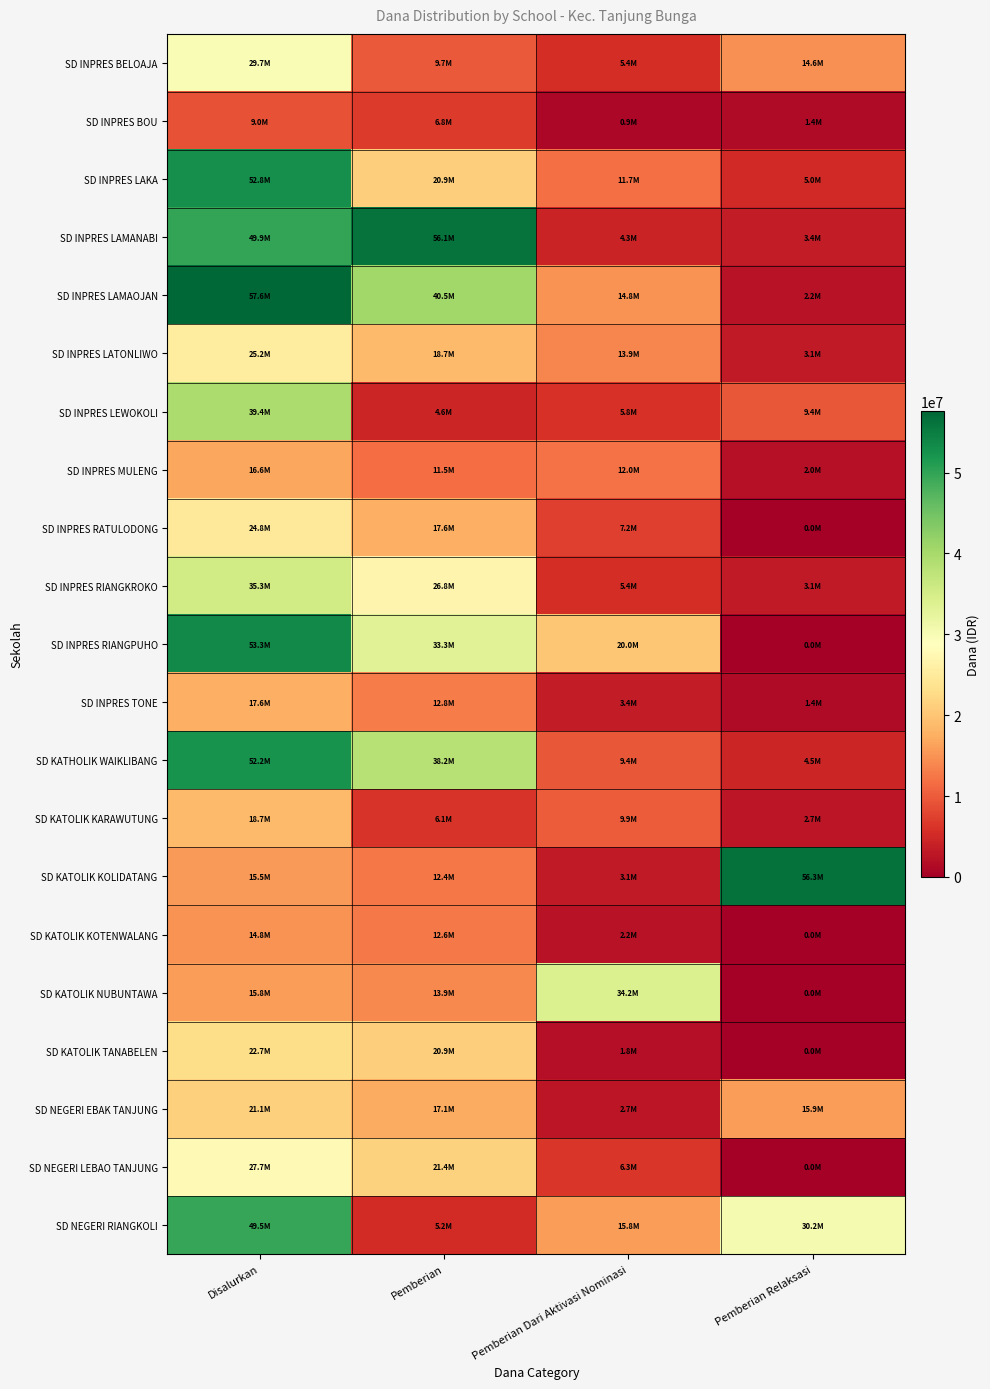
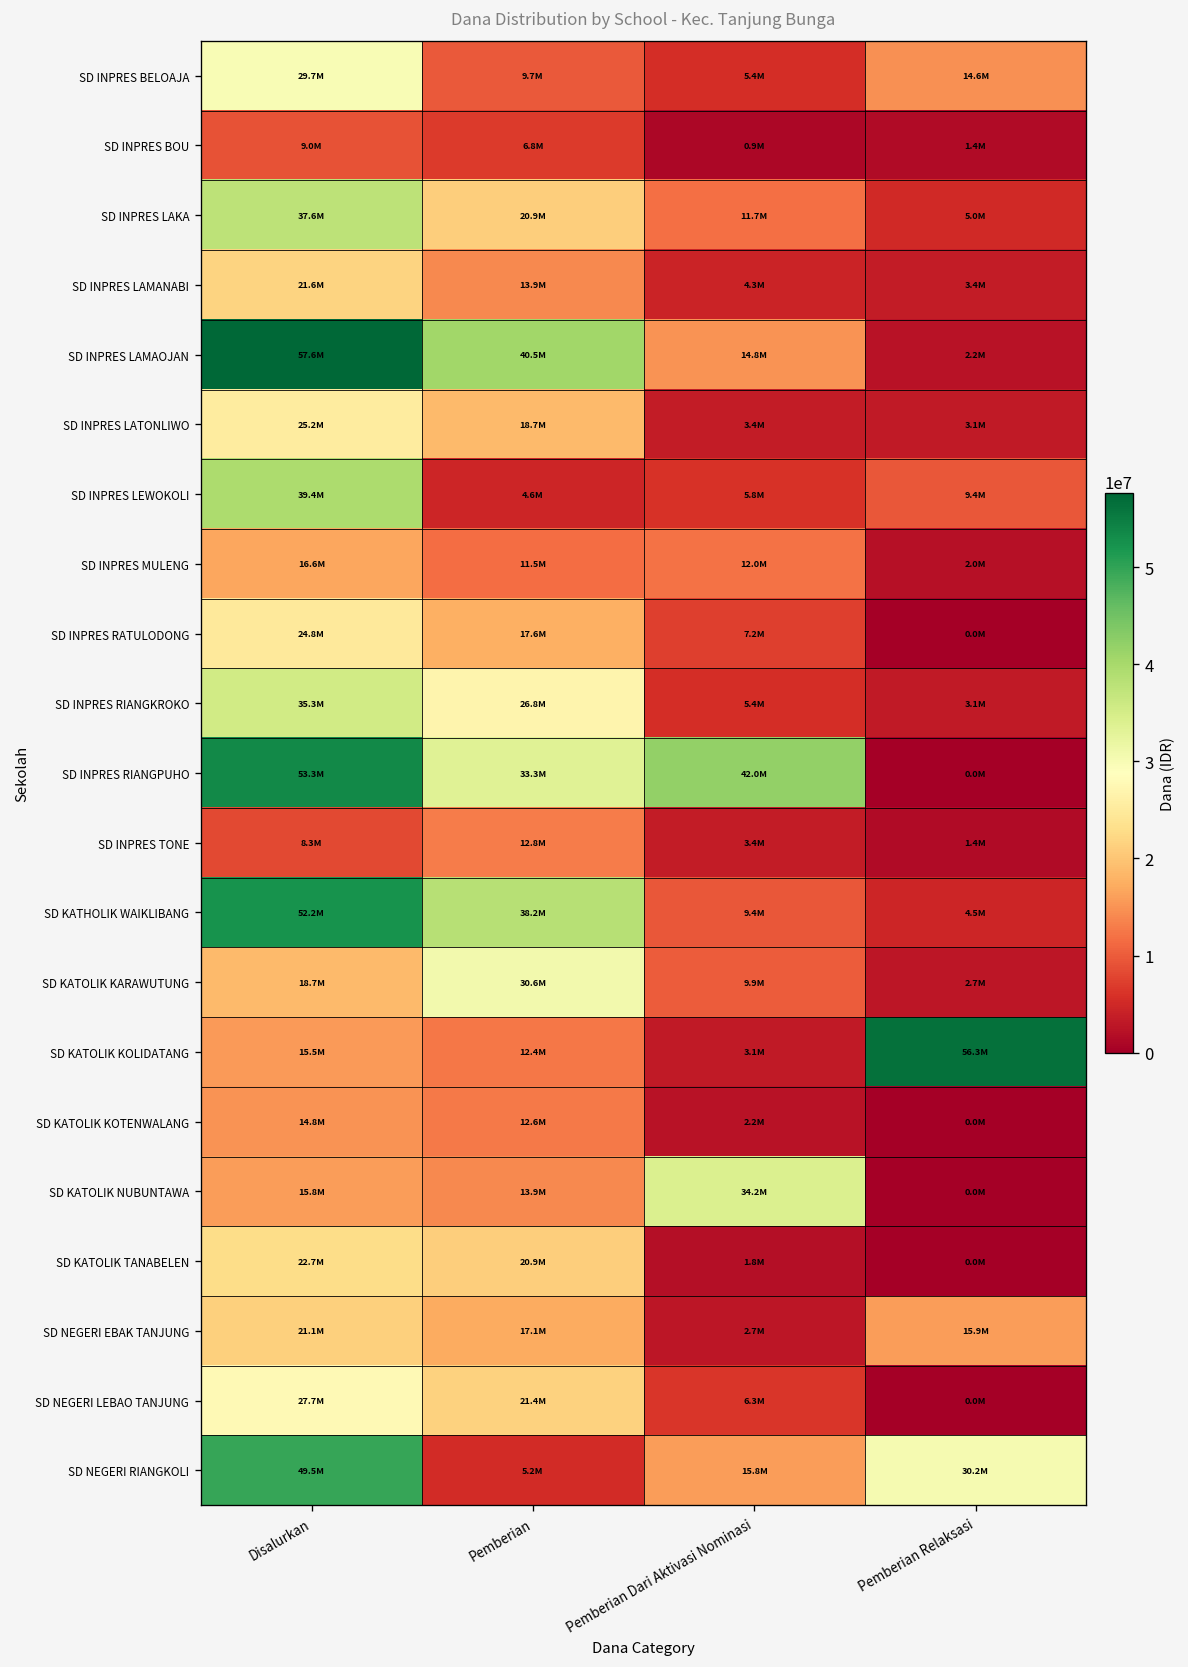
  {
    "SD INPRES BELOAJA": {
      "Disalurkan": "29.7M",
      "Pemberian": "9.7M",
      "Pemberian Dari Aktivasi Nominasi": "5.4M",
      "Pemberian Relaksasi": "14.6M"
    },
    "SD INPRES BOU": {
      "Disalurkan": "9.0M",
      "Pemberian": "6.8M",
      "Pemberian Dari Aktivasi Nominasi": "0.9M",
      "Pemberian Relaksasi": "1.4M"
    },
    "SD INPRES LAKA": {
-     "Disalurkan": "52.8M",
+     "Disalurkan": "37.6M",
      "Pemberian": "20.9M",
      "Pemberian Dari Aktivasi Nominasi": "11.7M",
      "Pemberian Relaksasi": "5.0M"
    },
    "SD INPRES LAMANABI": {
-     "Disalurkan": "49.9M",
-     "Pemberian": "56.1M",
+     "Disalurkan": "21.6M",
+     "Pemberian": "13.9M",
      "Pemberian Dari Aktivasi Nominasi": "4.3M",
      "Pemberian Relaksasi": "3.4M"
    },
    "SD INPRES LAMAOJAN": {
      "Disalurkan": "57.6M",
      "Pemberian": "40.5M",
      "Pemberian Dari Aktivasi Nominasi": "14.8M",
      "Pemberian Relaksasi": "2.2M"
    },
    "SD INPRES LATONLIWO": {
      "Disalurkan": "25.2M",
      "Pemberian": "18.7M",
-     "Pemberian Dari Aktivasi Nominasi": "13.9M",
+     "Pemberian Dari Aktivasi Nominasi": "3.4M",
      "Pemberian Relaksasi": "3.1M"
    },
    "SD INPRES LEWOKOLI": {
      "Disalurkan": "39.4M",
      "Pemberian": "4.6M",
      "Pemberian Dari Aktivasi Nominasi": "5.8M",
      "Pemberian Relaksasi": "9.4M"
    },
    "SD INPRES MULENG": {
      "Disalurkan": "16.6M",
      "Pemberian": "11.5M",
      "Pemberian Dari Aktivasi Nominasi": "12.0M",
      "Pemberian Relaksasi": "2.0M"
    },
    "SD INPRES RATULODONG": {
      "Disalurkan": "24.8M",
      "Pemberian": "17.6M",
      "Pemberian Dari Aktivasi Nominasi": "7.2M",
      "Pemberian Relaksasi": "0.0M"
    },
    "SD INPRES RIANGKROKO": {
      "Disalurkan": "35.3M",
      "Pemberian": "26.8M",
      "Pemberian Dari Aktivasi Nominasi": "5.4M",
      "Pemberian Relaksasi": "3.1M"
    },
    "SD INPRES RIANGPUHO": {
      "Disalurkan": "53.3M",
      "Pemberian": "33.3M",
-     "Pemberian Dari Aktivasi Nominasi": "20.0M",
+     "Pemberian Dari Aktivasi Nominasi": "42.0M",
      "Pemberian Relaksasi": "0.0M"
    },
    "SD INPRES TONE": {
-     "Disalurkan": "17.6M",
+     "Disalurkan": "8.3M",
      "Pemberian": "12.8M",
      "Pemberian Dari Aktivasi Nominasi": "3.4M",
      "Pemberian Relaksasi": "1.4M"
    },
    "SD KATHOLIK WAIKLIBANG": {
      "Disalurkan": "52.2M",
      "Pemberian": "38.2M",
      "Pemberian Dari Aktivasi Nominasi": "9.4M",
      "Pemberian Relaksasi": "4.5M"
    },
    "SD KATOLIK KARAWUTUNG": {
      "Disalurkan": "18.7M",
-     "Pemberian": "6.1M",
+     "Pemberian": "30.6M",
      "Pemberian Dari Aktivasi Nominasi": "9.9M",
      "Pemberian Relaksasi": "2.7M"
    },
    "SD KATOLIK KOLIDATANG": {
      "Disalurkan": "15.5M",
      "Pemberian": "12.4M",
      "Pemberian Dari Aktivasi Nominasi": "3.1M",
      "Pemberian Relaksasi": "56.3M"
    },
    "SD KATOLIK KOTENWALANG": {
      "Disalurkan": "14.8M",
      "Pemberian": "12.6M",
      "Pemberian Dari Aktivasi Nominasi": "2.2M",
      "Pemberian Relaksasi": "0.0M"
    },
    "SD KATOLIK NUBUNTAWA": {
      "Disalurkan": "15.8M",
      "Pemberian": "13.9M",
      "Pemberian Dari Aktivasi Nominasi": "34.2M",
      "Pemberian Relaksasi": "0.0M"
    },
    "SD KATOLIK TANABELEN": {
      "Disalurkan": "22.7M",
      "Pemberian": "20.9M",
      "Pemberian Dari Aktivasi Nominasi": "1.8M",
      "Pemberian Relaksasi": "0.0M"
    },
    "SD NEGERI EBAK TANJUNG": {
      "Disalurkan": "21.1M",
      "Pemberian": "17.1M",
      "Pemberian Dari Aktivasi Nominasi": "2.7M",
      "Pemberian Relaksasi": "15.9M"
    },
    "SD NEGERI LEBAO TANJUNG": {
      "Disalurkan": "27.7M",
      "Pemberian": "21.4M",
      "Pemberian Dari Aktivasi Nominasi": "6.3M",
      "Pemberian Relaksasi": "0.0M"
    },
    "SD NEGERI RIANGKOLI": {
      "Disalurkan": "49.5M",
      "Pemberian": "5.2M",
      "Pemberian Dari Aktivasi Nominasi": "15.8M",
      "Pemberian Relaksasi": "30.2M"
    }
  }
